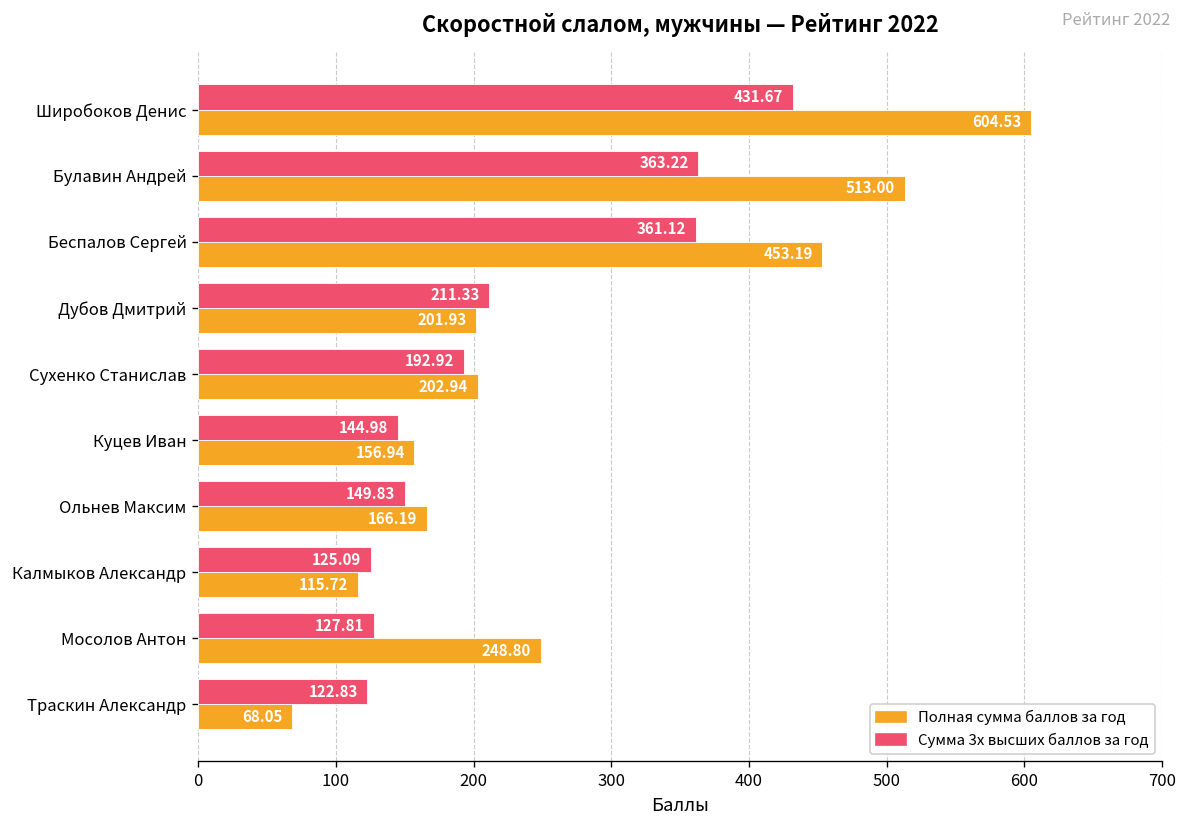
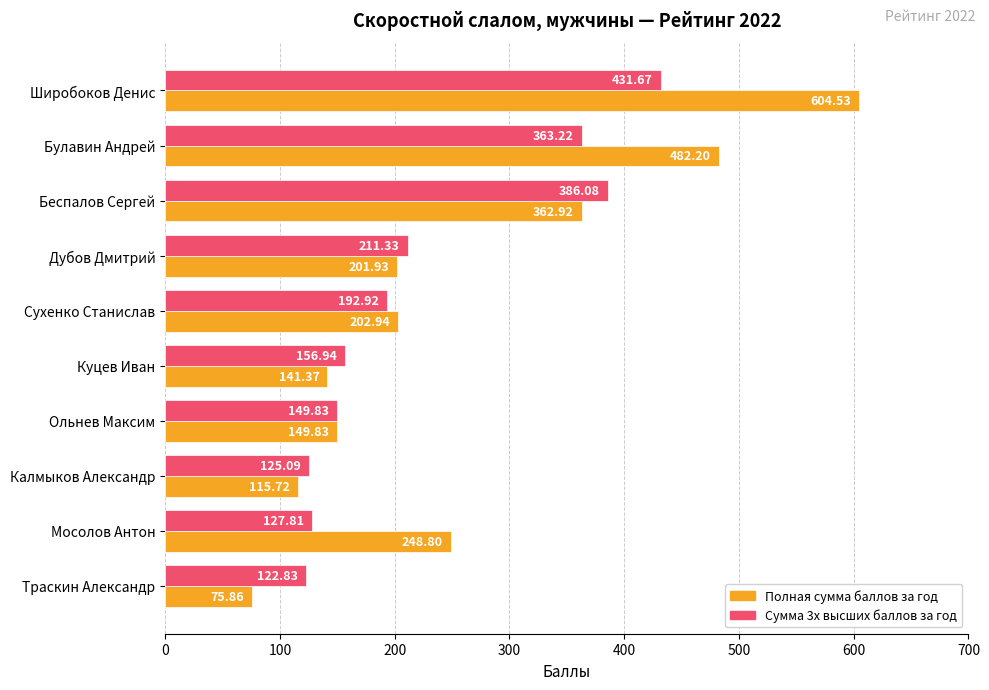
  {
    "Полная сумма баллов за год": {
      "Широбоков Денис": 604.53,
-     "Булавин Андрей": 513.00,
-     "Беспалов Сергей": 453.19,
+     "Булавин Андрей": 482.20,
+     "Беспалов Сергей": 362.92,
      "Дубов Дмитрий": 201.93,
      "Сухенко Станислав": 202.94,
-     "Куцев Иван": 156.94,
-     "Ольнев Максим": 166.19,
+     "Куцев Иван": 141.37,
+     "Ольнев Максим": 149.83,
      "Калмыков Александр": 115.72,
      "Мосолов Антон": 248.80,
-     "Траскин Александр": 68.05
+     "Траскин Александр": 75.86
    },
    "Сумма 3х высших баллов за год": {
      "Широбоков Денис": 431.67,
      "Булавин Андрей": 363.22,
-     "Беспалов Сергей": 361.12,
+     "Беспалов Сергей": 386.08,
      "Дубов Дмитрий": 211.33,
      "Сухенко Станислав": 192.92,
-     "Куцев Иван": 144.98,
+     "Куцев Иван": 156.94,
      "Ольнев Максим": 149.83,
      "Калмыков Александр": 125.09,
      "Мосолов Антон": 127.81,
      "Траскин Александр": 122.83
    }
  }
